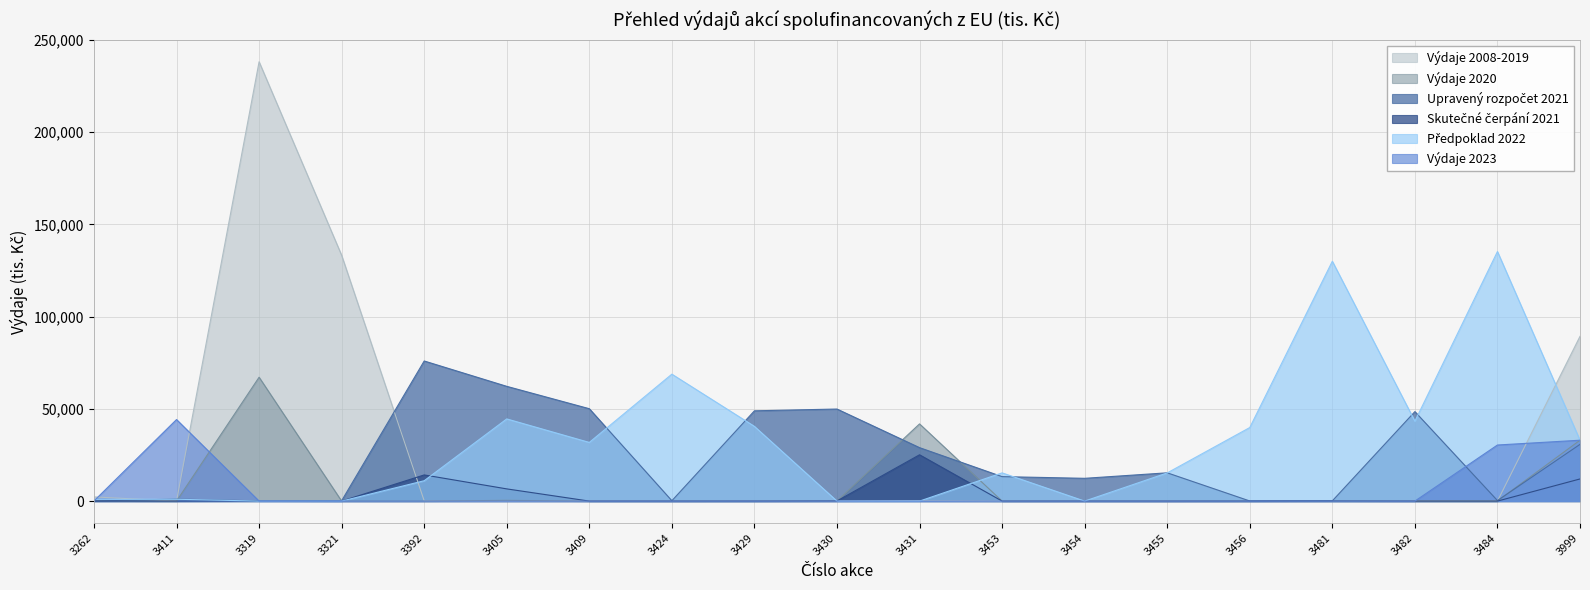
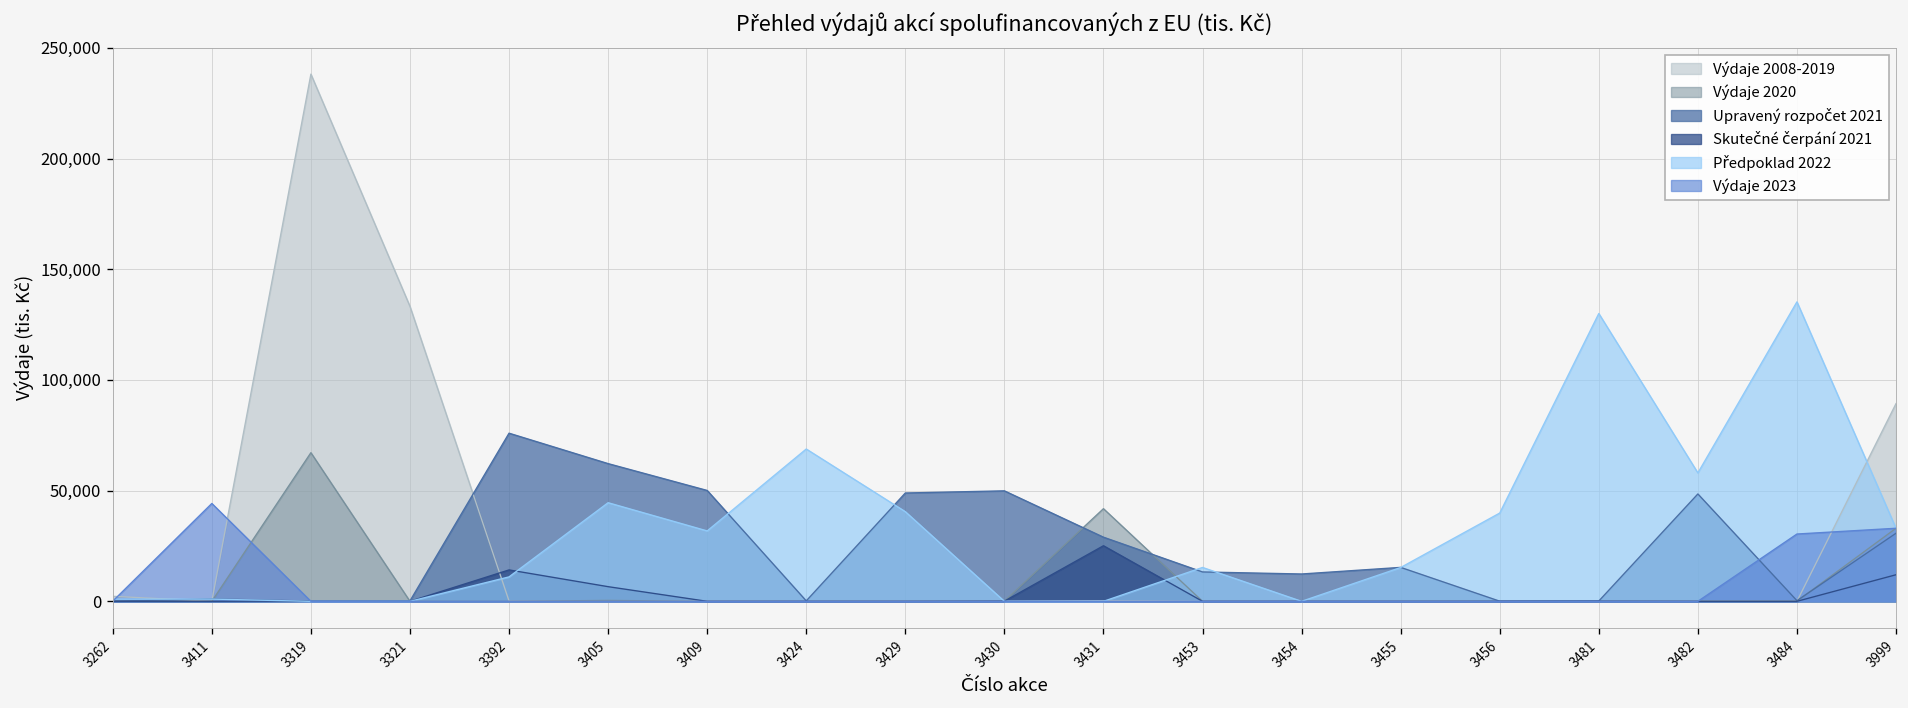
  {
    "Výdaje 2008-2019": {
      "3319": "238,000",
      "3321": "133,000",
      "3999": "89,000"
    },
    "Předpoklad 2022": {
      "3392": "11,000",
      "3405": "45,000",
      "3409": "32,000",
      "3424": "69,000",
      "3429": "41,000",
      "3453": "15,000",
      "3456": "40,000",
      "3481": "130,000",
-     "3482": "43,000",
+     "3482": "58,000",
      "3484": "135,000"
    }
  }
